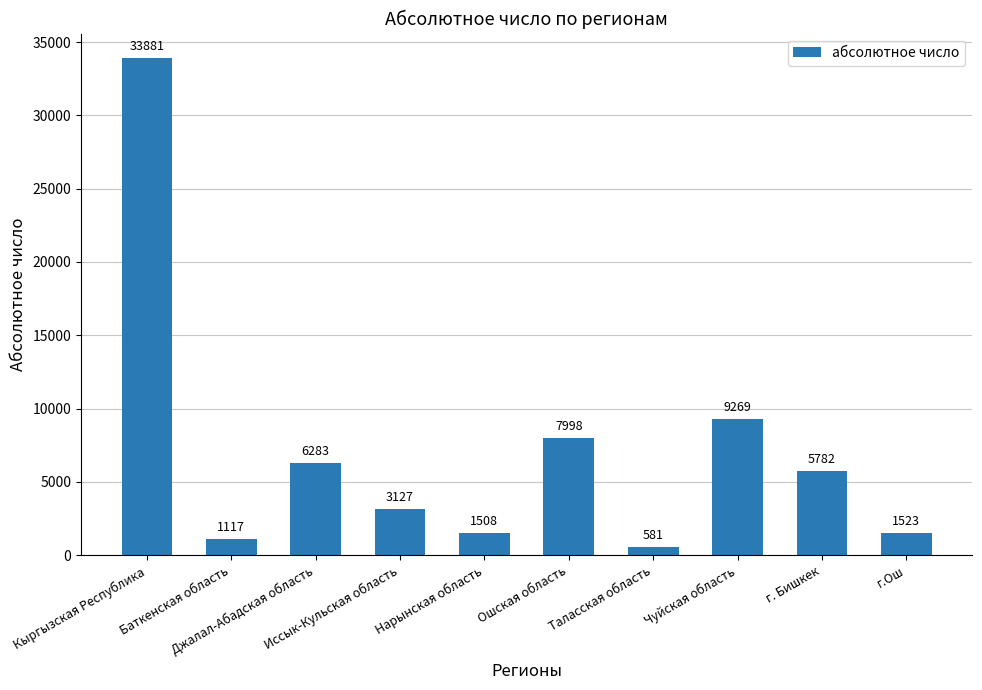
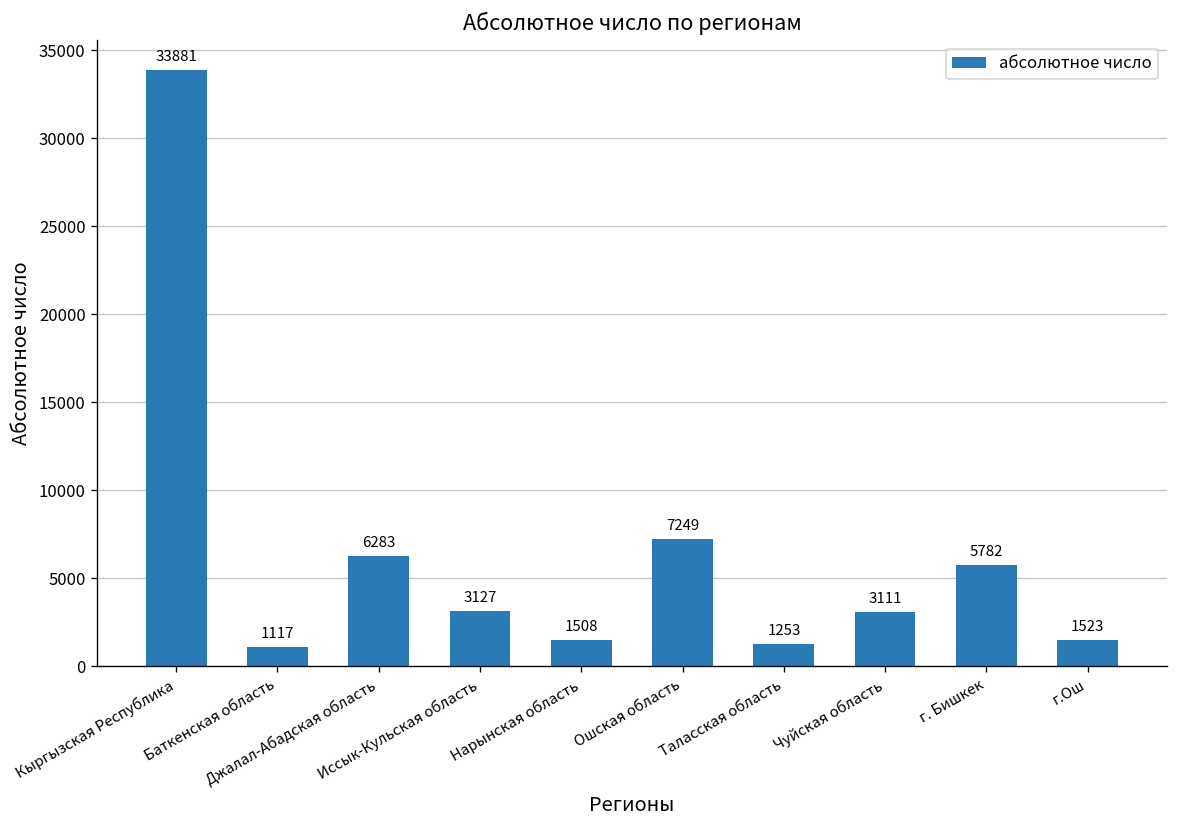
  {
    "Кыргызская Республика": 33881,
    "Баткенская область": 1117,
    "Джалал-Абадская область": 6283,
    "Иссык-Кульская область": 3127,
    "Нарынская область": 1508,
-   "Ошская область": 7998,
-   "Таласская область": 581,
-   "Чуйская область": 9269,
+   "Ошская область": 7249,
+   "Таласская область": 1253,
+   "Чуйская область": 3111,
    "г. Бишкек": 5782,
    "г.Ош": 1523
  }
